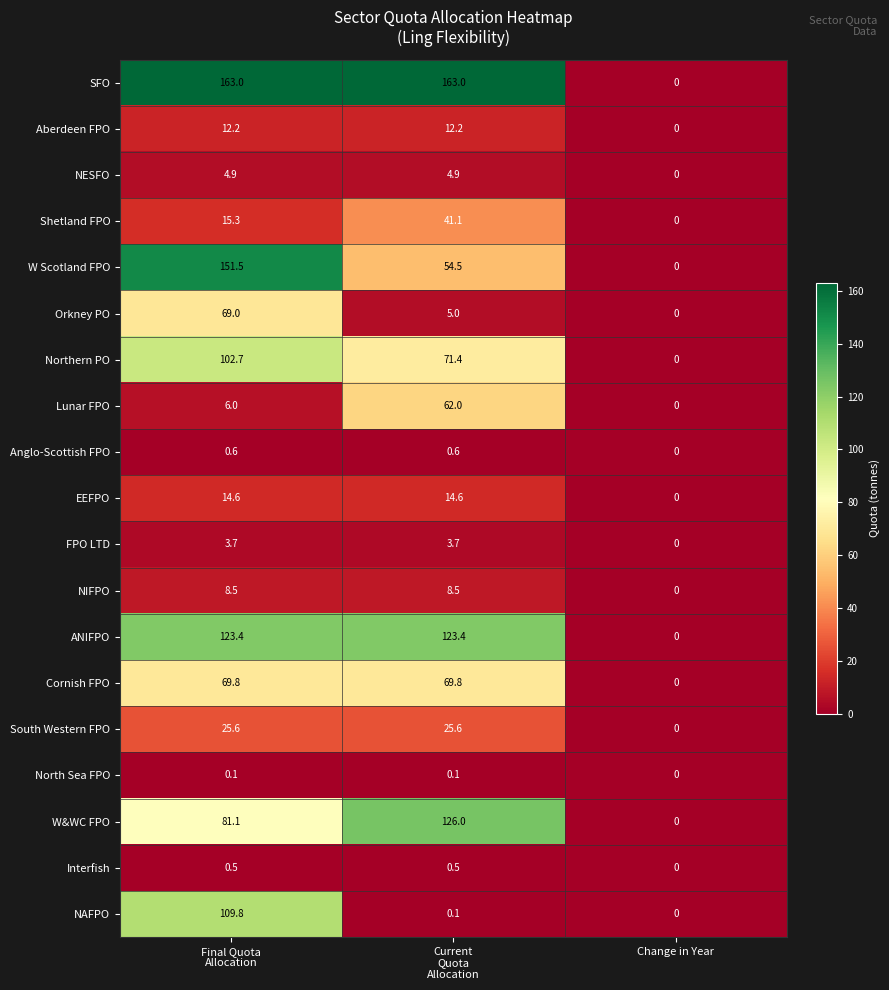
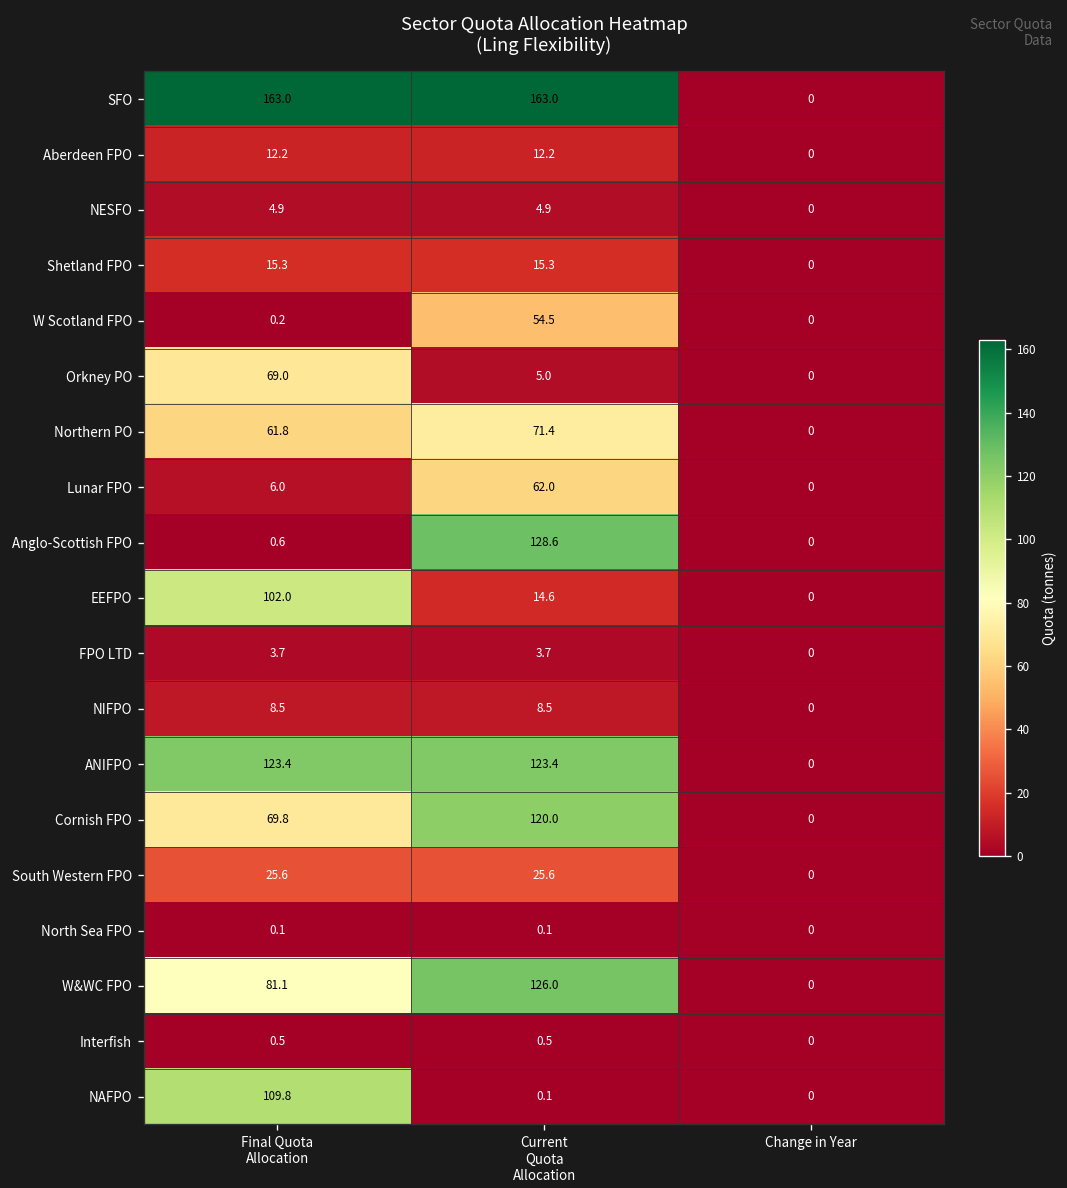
  {
    "SFO": {
      "Final Quota Allocation": 163.0,
      "Current Quota Allocation": 163.0,
      "Change in Year": 0
    },
    "Aberdeen FPO": {
      "Final Quota Allocation": 12.2,
      "Current Quota Allocation": 12.2,
      "Change in Year": 0
    },
    "NESFO": {
      "Final Quota Allocation": 4.9,
      "Current Quota Allocation": 4.9,
      "Change in Year": 0
    },
    "Shetland FPO": {
      "Final Quota Allocation": 15.3,
-     "Current Quota Allocation": 41.1,
+     "Current Quota Allocation": 15.3,
      "Change in Year": 0
    },
    "W Scotland FPO": {
-     "Final Quota Allocation": 151.5,
+     "Final Quota Allocation": 0.2,
      "Current Quota Allocation": 54.5,
      "Change in Year": 0
    },
    "Orkney PO": {
      "Final Quota Allocation": 69.0,
      "Current Quota Allocation": 5.0,
      "Change in Year": 0
    },
    "Northern PO": {
-     "Final Quota Allocation": 102.7,
+     "Final Quota Allocation": 61.8,
      "Current Quota Allocation": 71.4,
      "Change in Year": 0
    },
    "Lunar FPO": {
      "Final Quota Allocation": 6.0,
      "Current Quota Allocation": 62.0,
      "Change in Year": 0
    },
    "Anglo-Scottish FPO": {
      "Final Quota Allocation": 0.6,
-     "Current Quota Allocation": 0.6,
+     "Current Quota Allocation": 128.6,
      "Change in Year": 0
    },
    "EEFPO": {
-     "Final Quota Allocation": 14.6,
+     "Final Quota Allocation": 102.0,
      "Current Quota Allocation": 14.6,
      "Change in Year": 0
    },
    "FPO LTD": {
      "Final Quota Allocation": 3.7,
      "Current Quota Allocation": 3.7,
      "Change in Year": 0
    },
    "NIFPO": {
      "Final Quota Allocation": 8.5,
      "Current Quota Allocation": 8.5,
      "Change in Year": 0
    },
    "ANIFPO": {
      "Final Quota Allocation": 123.4,
      "Current Quota Allocation": 123.4,
      "Change in Year": 0
    },
    "Cornish FPO": {
      "Final Quota Allocation": 69.8,
-     "Current Quota Allocation": 69.8,
+     "Current Quota Allocation": 120.0,
      "Change in Year": 0
    },
    "South Western FPO": {
      "Final Quota Allocation": 25.6,
      "Current Quota Allocation": 25.6,
      "Change in Year": 0
    },
    "North Sea FPO": {
      "Final Quota Allocation": 0.1,
      "Current Quota Allocation": 0.1,
      "Change in Year": 0
    },
    "W&WC FPO": {
      "Final Quota Allocation": 81.1,
      "Current Quota Allocation": 126.0,
      "Change in Year": 0
    },
    "Interfish": {
      "Final Quota Allocation": 0.5,
      "Current Quota Allocation": 0.5,
      "Change in Year": 0
    },
    "NAFPO": {
      "Final Quota Allocation": 109.8,
      "Current Quota Allocation": 0.1,
      "Change in Year": 0
    }
  }
